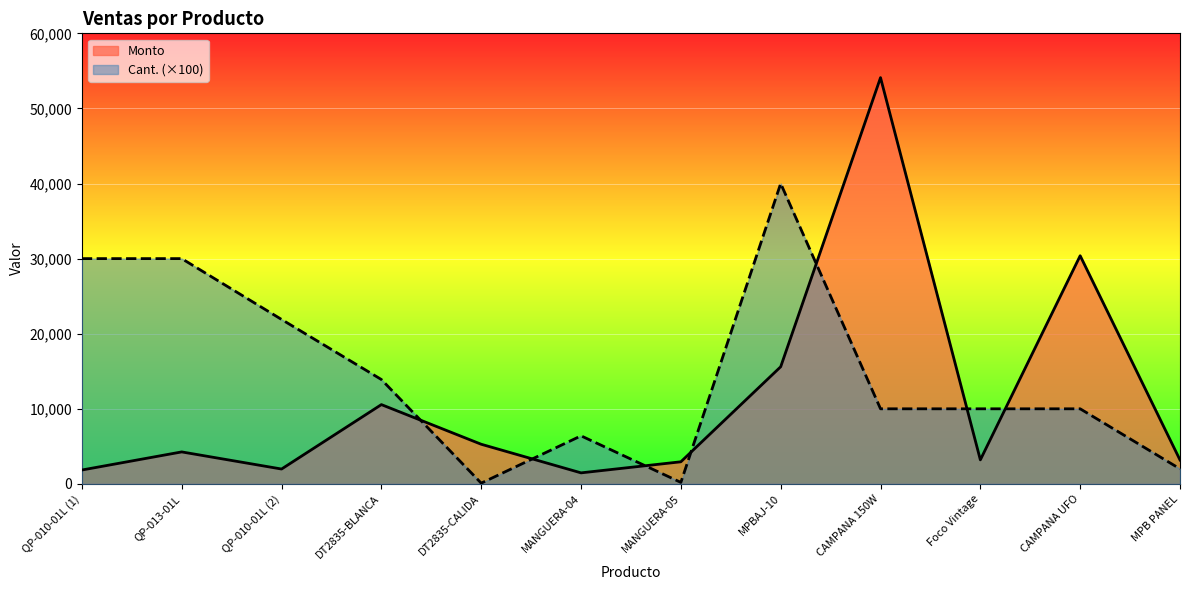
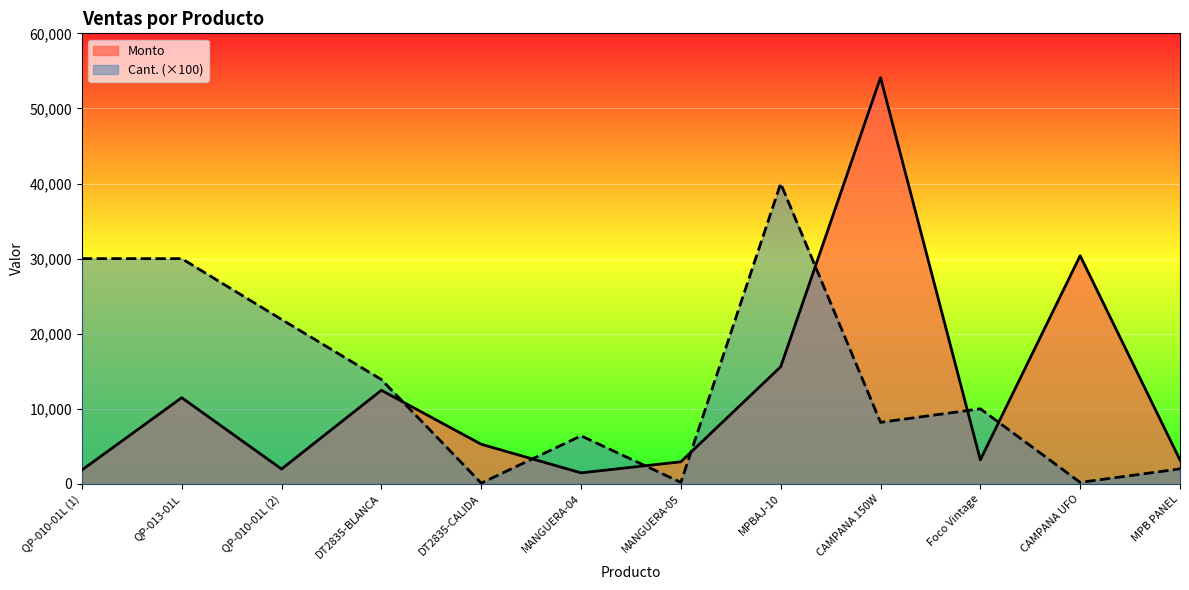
  {
    "Monto": {
      "QP-010-01L (1)": "2,000",
-     "QP-013-01L": "4,000",
+     "QP-013-01L": "11,000",
      "QP-010-01L (2)": "2,000",
-     "DT2835-BLANCA": "11,000",
+     "DT2835-BLANCA": "12,000",
      "DT2835-CALIDA": "5,000",
      "MANGUERA-04": "1,000",
      "MANGUERA-05": "3,000",
      "MPBAJ-10": "16,000",
      "CAMPANA 150W": "54,000",
      "Foco Vintage": "3,000",
      "CAMPANA UFO": "30,000",
      "MPB PANEL": "3,000"
    },
    "Cant. (×100)": {
      "QP-010-01L (1)": "30,000",
      "QP-013-01L": "30,000",
      "QP-010-01L (2)": "22,000",
      "DT2835-BLANCA": "14,000",
      "DT2835-CALIDA": "0",
      "MANGUERA-04": "6,000",
      "MANGUERA-05": "0",
      "MPBAJ-10": "40,000",
-     "CAMPANA 150W": "10,000",
+     "CAMPANA 150W": "8,000",
      "Foco Vintage": "10,000",
-     "CAMPANA UFO": "10,000",
+     "CAMPANA UFO": "0",
      "MPB PANEL": "2,000"
    }
  }
